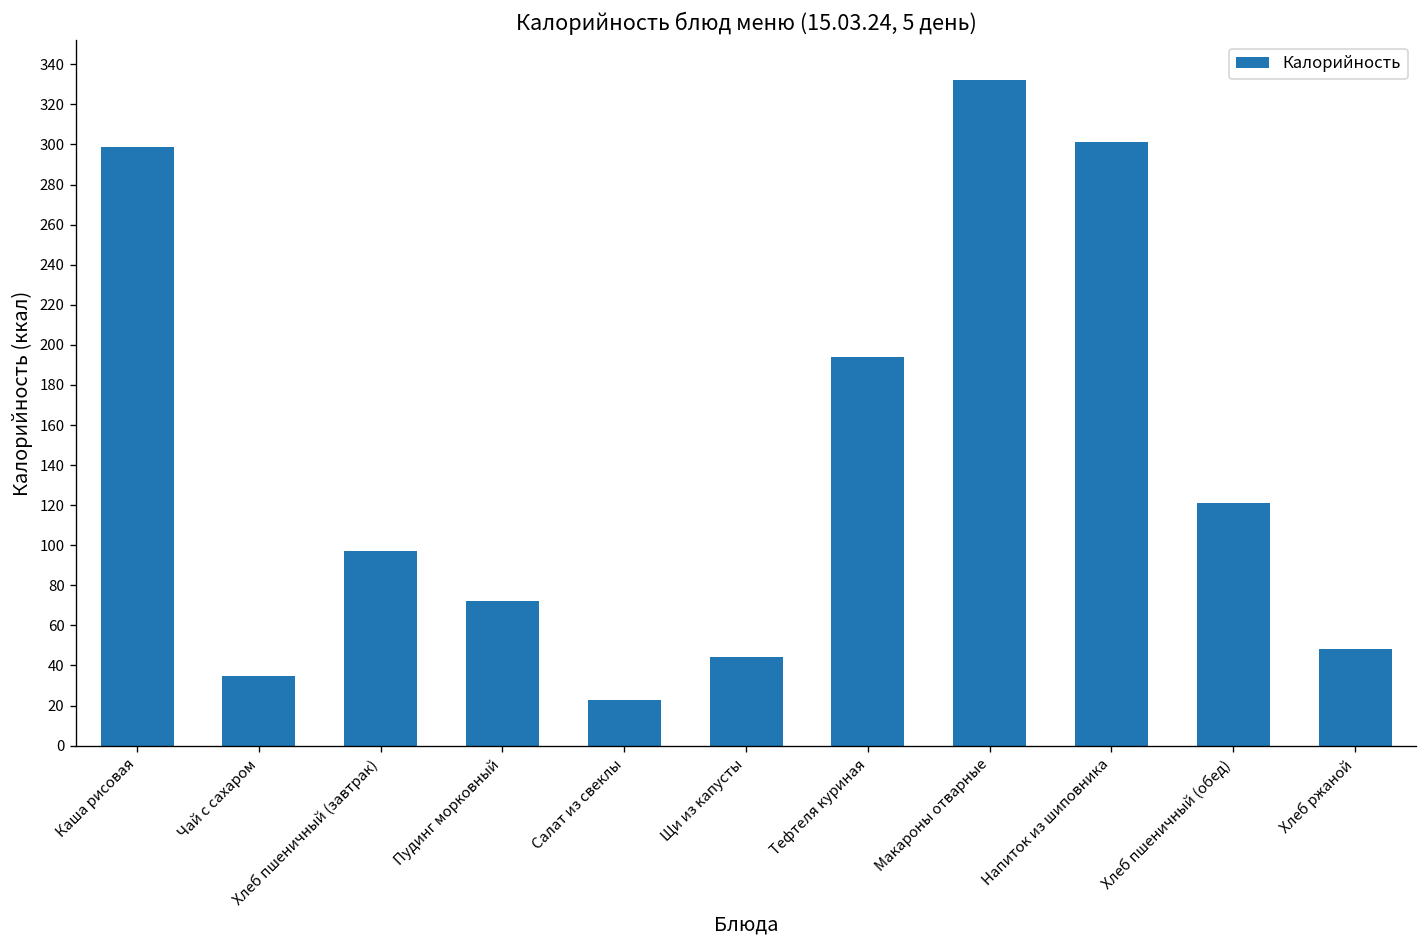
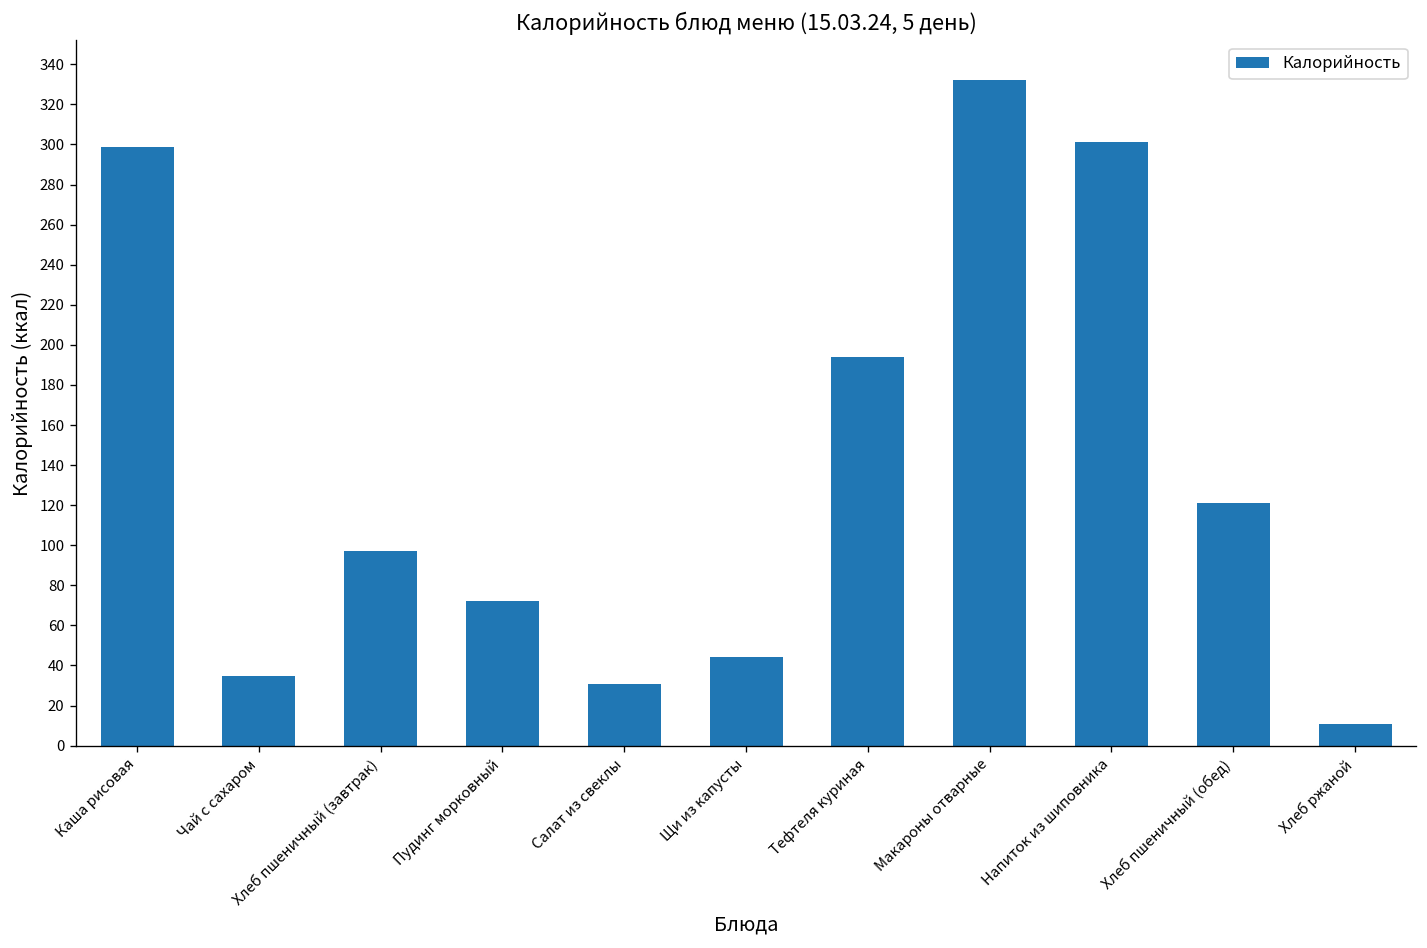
  {
    "Каша рисовая": 299,
    "Чай с сахаром": 35,
    "Хлеб пшеничный (завтрак)": 97,
    "Пудинг морковный": 72,
-   "Салат из свеклы": 23,
+   "Салат из свеклы": 31,
    "Щи из капусты": 44,
    "Тефтеля куриная": 194,
    "Макароны отварные": 332,
    "Напиток из шиповника": 301,
    "Хлеб пшеничный (обед)": 121,
-   "Хлеб ржаной": 48
+   "Хлеб ржаной": 11
  }
